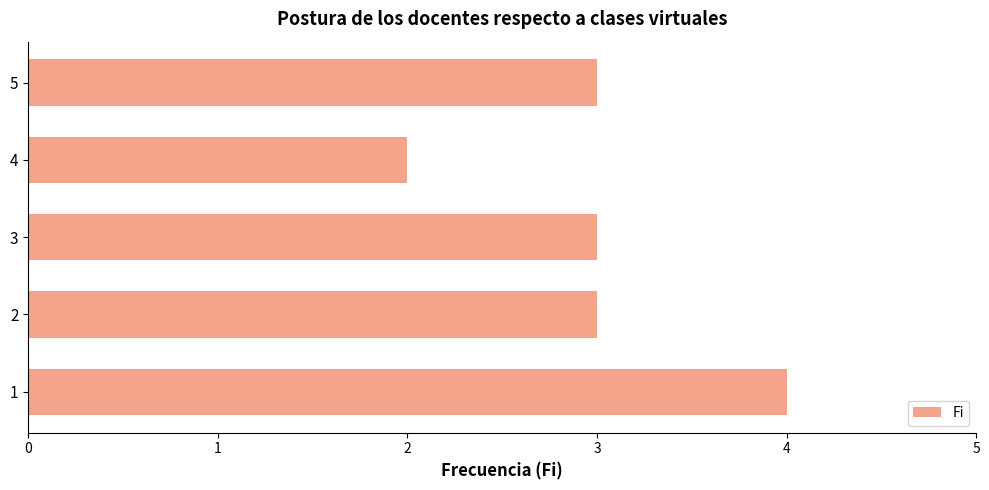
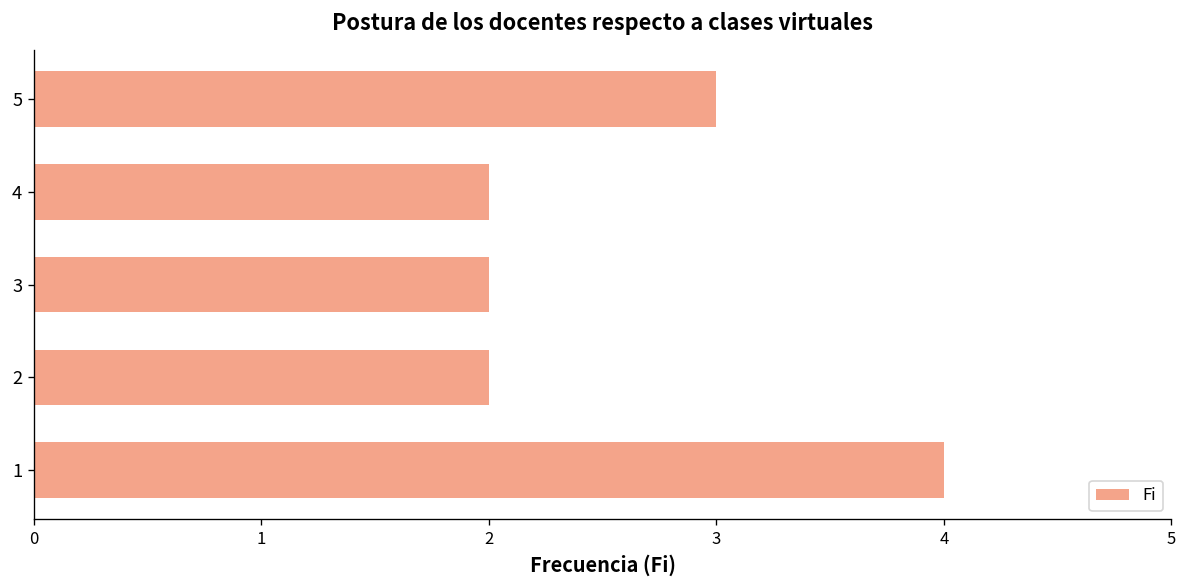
  {
    "5": 3,
    "4": 2,
-   "3": 3,
-   "2": 3,
+   "3": 2,
+   "2": 2,
    "1": 4
  }
